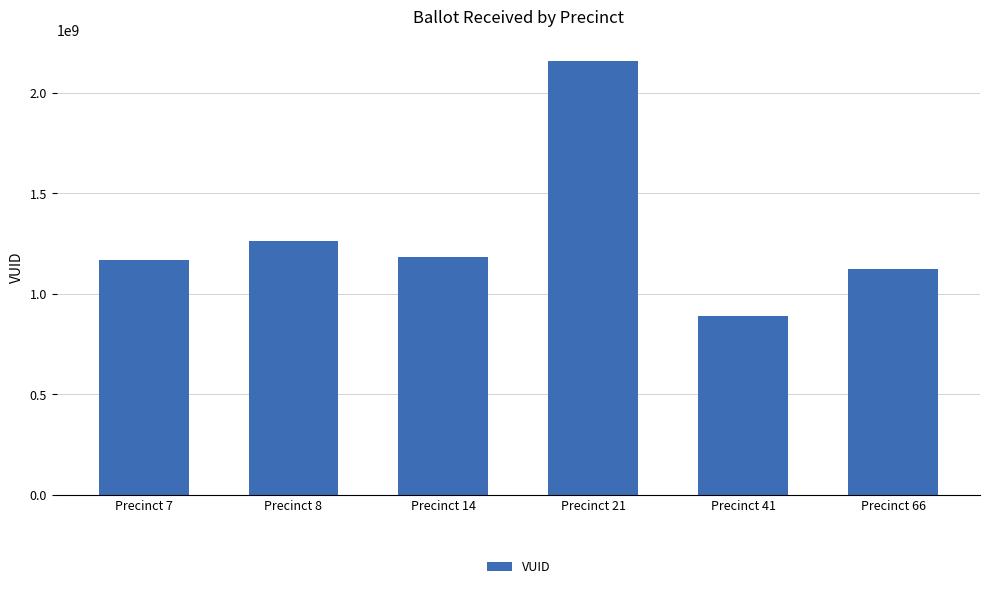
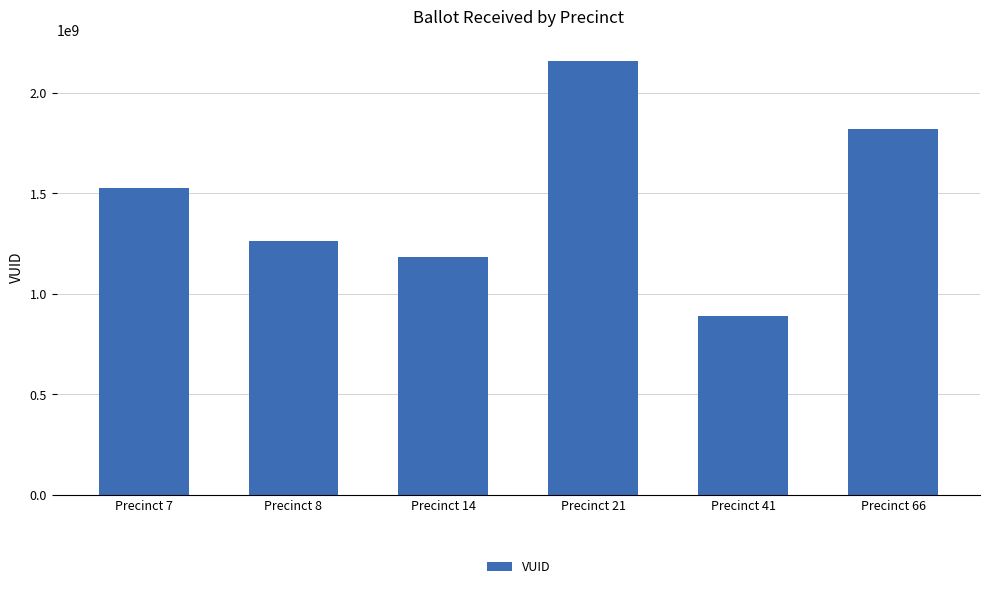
  {
-   "Precinct 7": 1170000000,
+   "Precinct 7": 1530000000,
    "Precinct 8": 1260000000,
    "Precinct 14": 1180000000,
    "Precinct 21": 2160000000,
    "Precinct 41": 890000000,
-   "Precinct 66": 1120000000
+   "Precinct 66": 1820000000
  }
